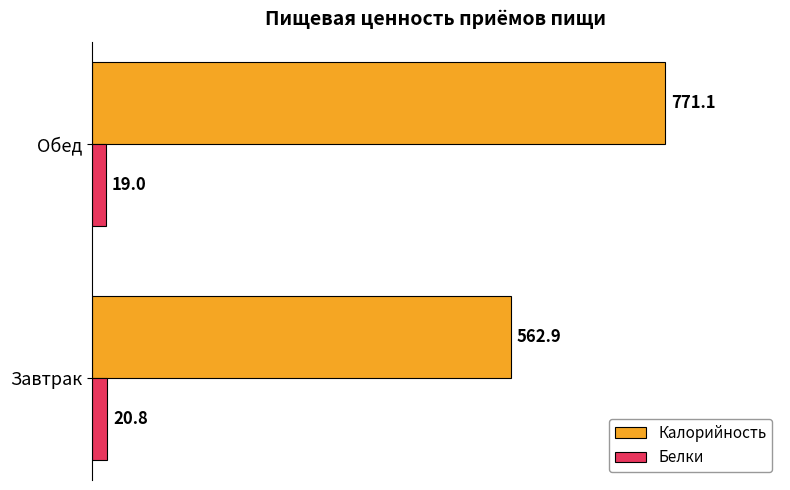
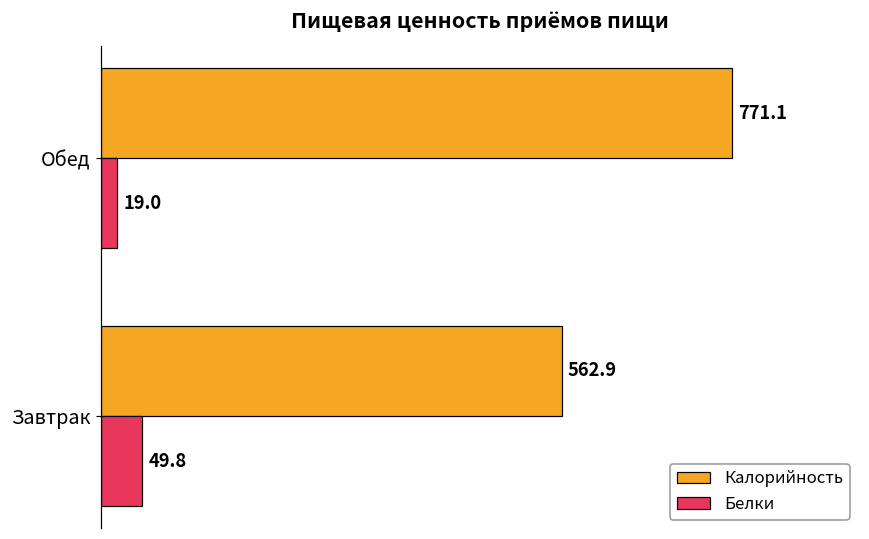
  {
    "Калорийность": {
      "Обед": 771.1,
      "Завтрак": 562.9
    },
    "Белки": {
      "Обед": 19.0,
-     "Завтрак": 20.8
+     "Завтрак": 49.8
    }
  }
